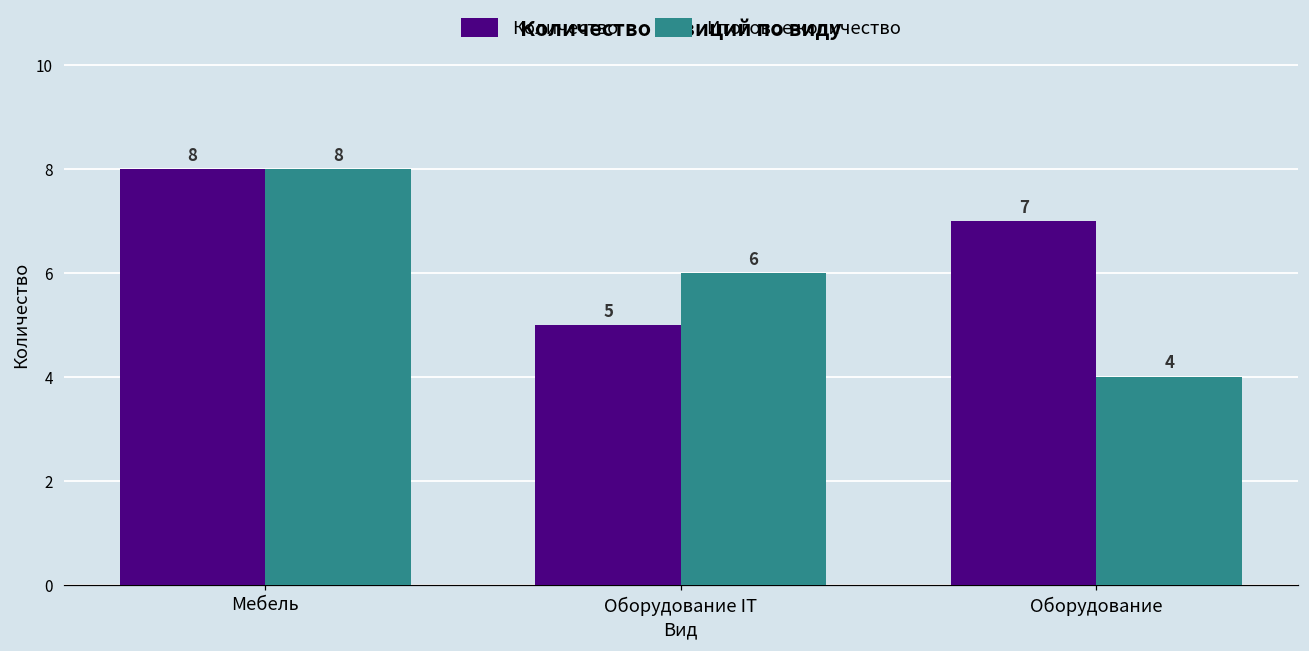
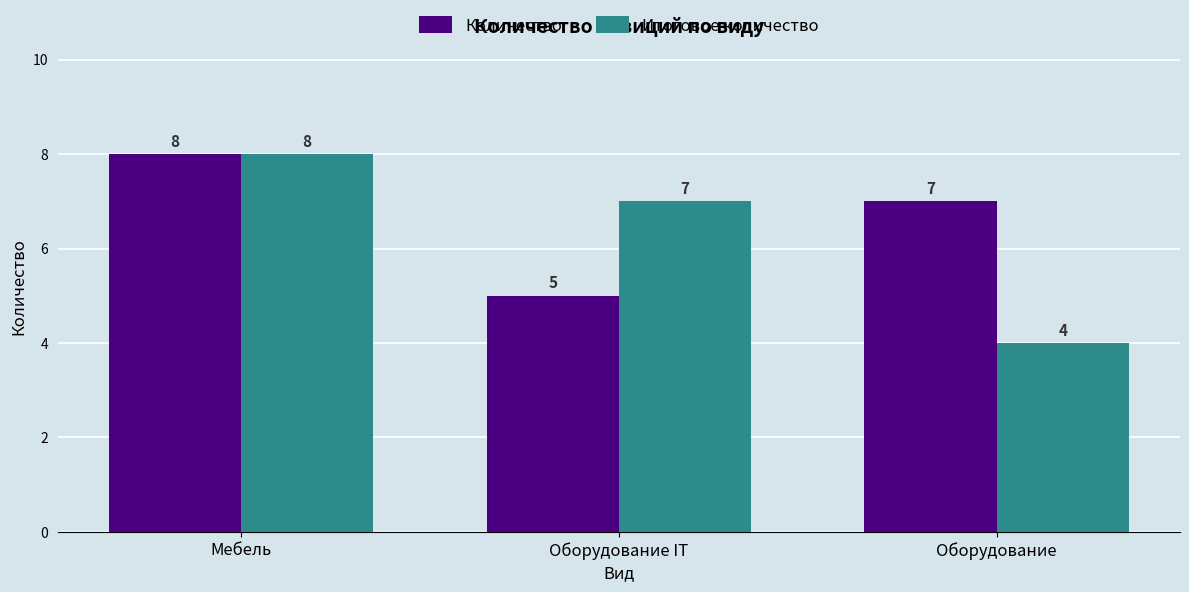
  {
    "Количество": {
      "Мебель": 8,
      "Оборудование IT": 5,
      "Оборудование": 7
    },
    "Итоговое количество": {
      "Мебель": 8,
-     "Оборудование IT": 6,
+     "Оборудование IT": 7,
      "Оборудование": 4
    }
  }
